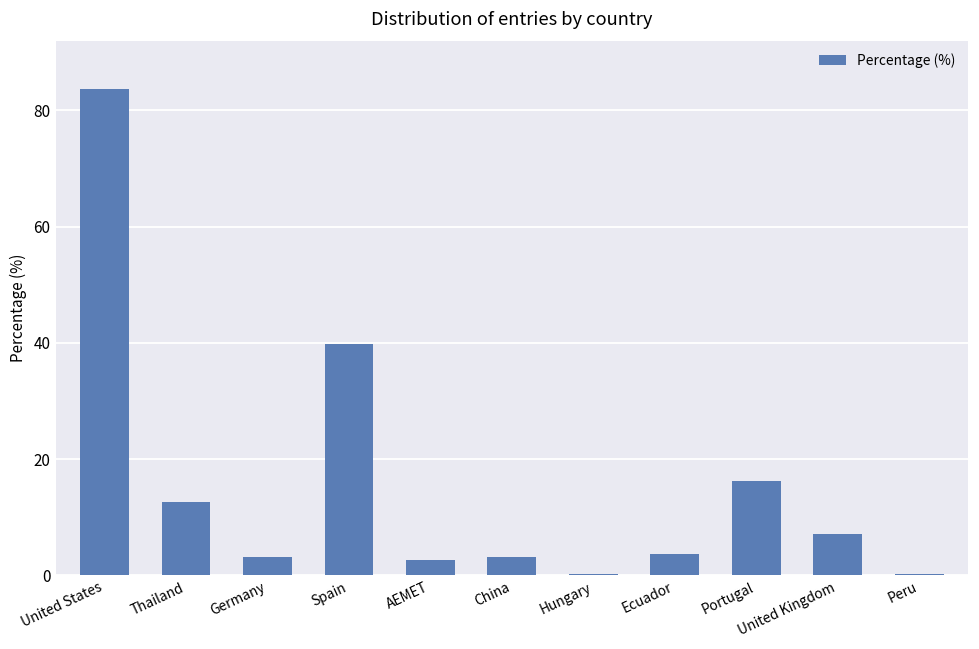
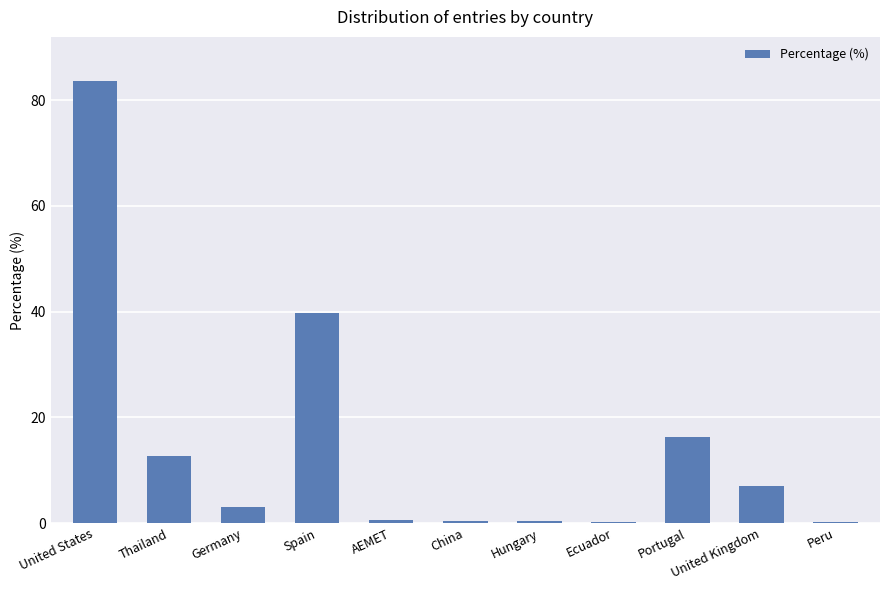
  {
    "United States": 84,
    "Thailand": 13,
    "Germany": 3,
    "Spain": 40,
-   "AEMET": 3,
-   "China": 3,
-   "Ecuador": 4,
+   "AEMET": 1,
+   "China": 0,
+   "Ecuador": 0,
    "Portugal": 16,
    "United Kingdom": 7
  }
